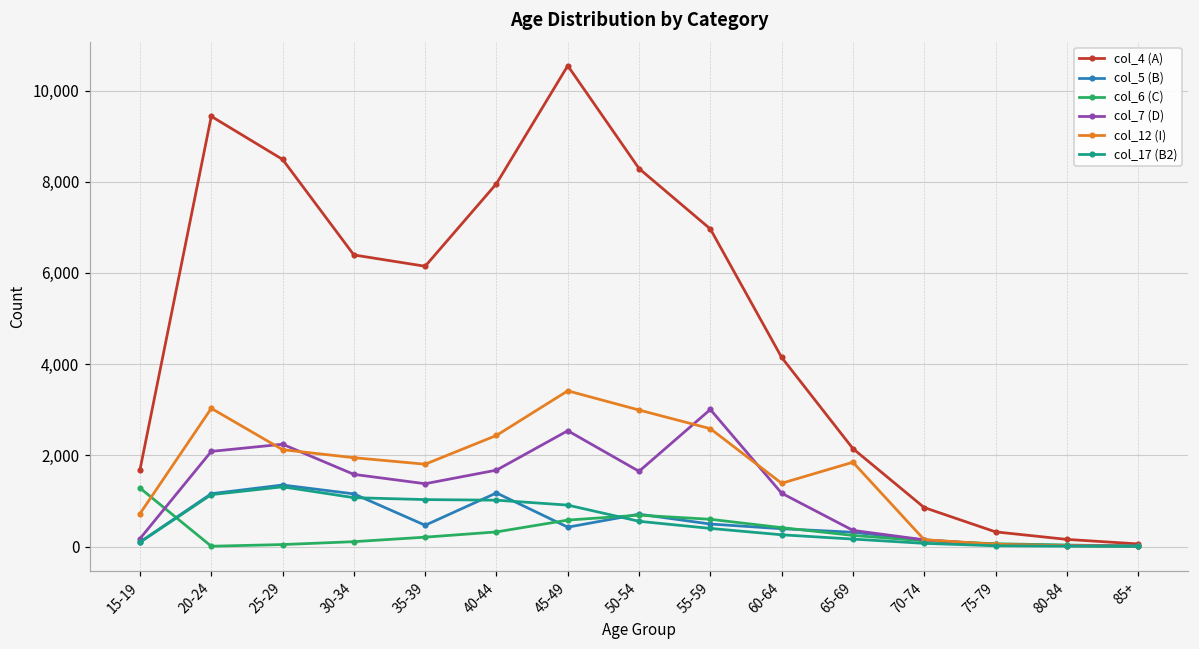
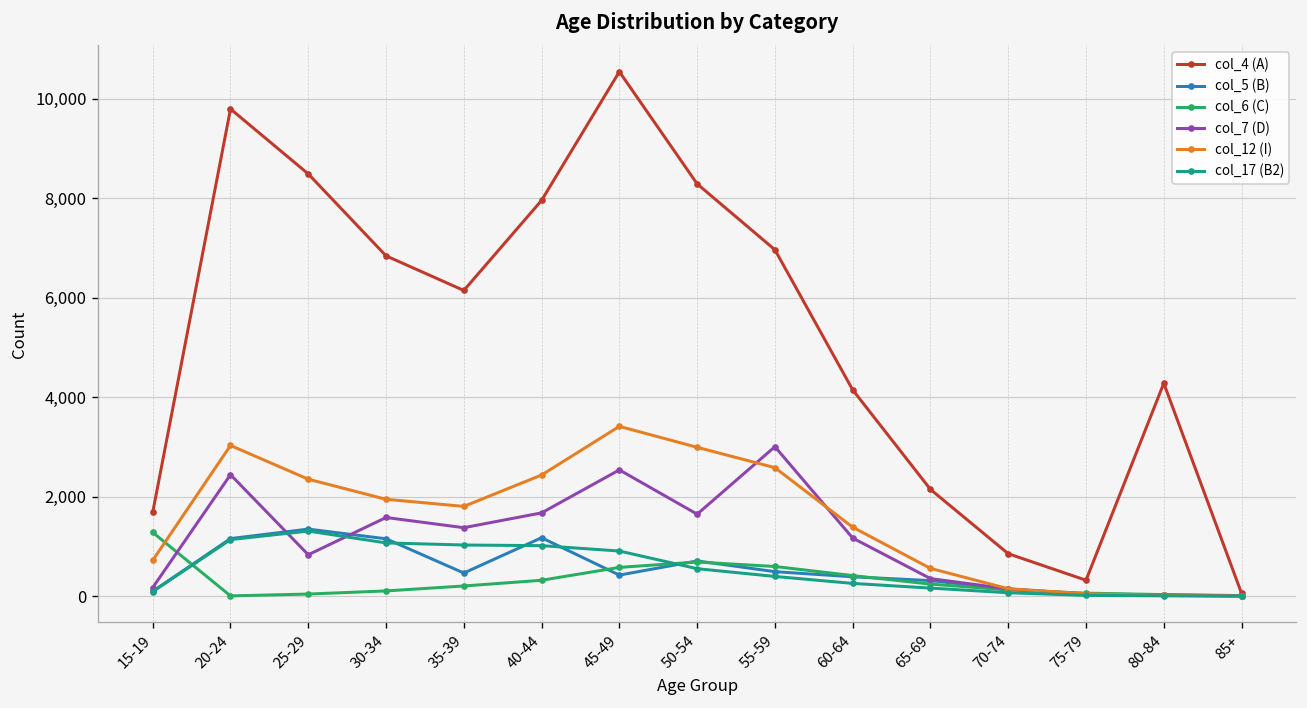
  {
    "col_4 (A)": {
      "15-19": "1,700",
-     "20-24": "9,400",
+     "20-24": "9,800",
      "25-29": "8,500",
-     "30-34": "6,400",
+     "30-34": "6,800",
      "35-39": "6,100",
      "40-44": "8,000",
      "45-49": "10,500",
      "50-54": "8,300",
      "55-59": "7,000",
      "60-64": "4,100",
      "65-69": "2,100",
      "70-74": "900",
      "75-79": "300",
-     "80-84": "200"
+     "80-84": "4,300"
    },
    "col_5 (B)": {
      "30-34": "1,200",
      "35-39": "500",
      "40-44": "1,200",
      "45-49": "400",
      "55-59": "500"
    },
    "col_7 (D)": {
      "15-19": "200",
-     "20-24": "2,100",
-     "25-29": "2,200",
+     "20-24": "2,400",
+     "25-29": "800",
      "30-34": "1,600",
      "35-39": "1,400",
      "40-44": "1,700",
      "45-49": "2,500",
      "50-54": "1,700",
      "55-59": "3,000",
      "60-64": "1,200"
    },
    "col_12 (I)": {
      "15-19": "700",
      "20-24": "3,000",
-     "25-29": "2,100",
+     "25-29": "2,400",
      "30-34": "1,900",
      "35-39": "1,800",
      "40-44": "2,400",
      "45-49": "3,400",
      "50-54": "3,000",
      "55-59": "2,600",
      "60-64": "1,400",
-     "65-69": "1,800"
+     "65-69": "600"
    }
  }
